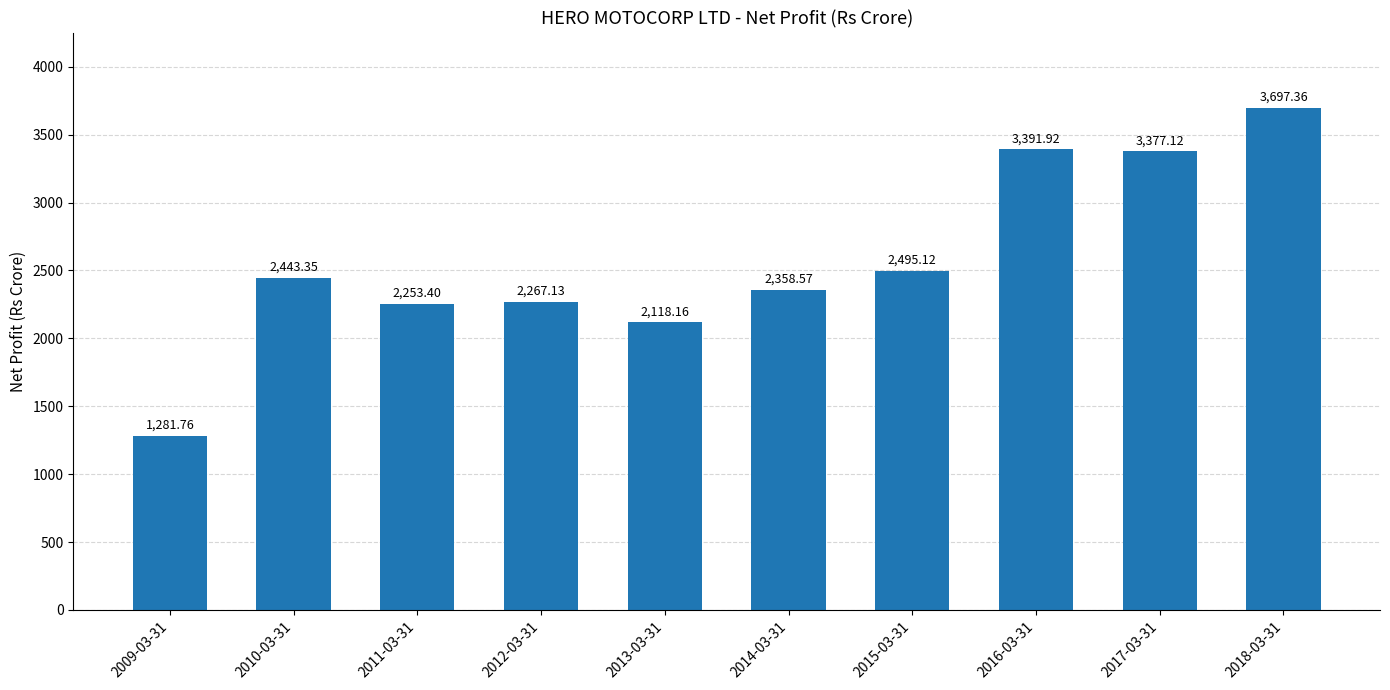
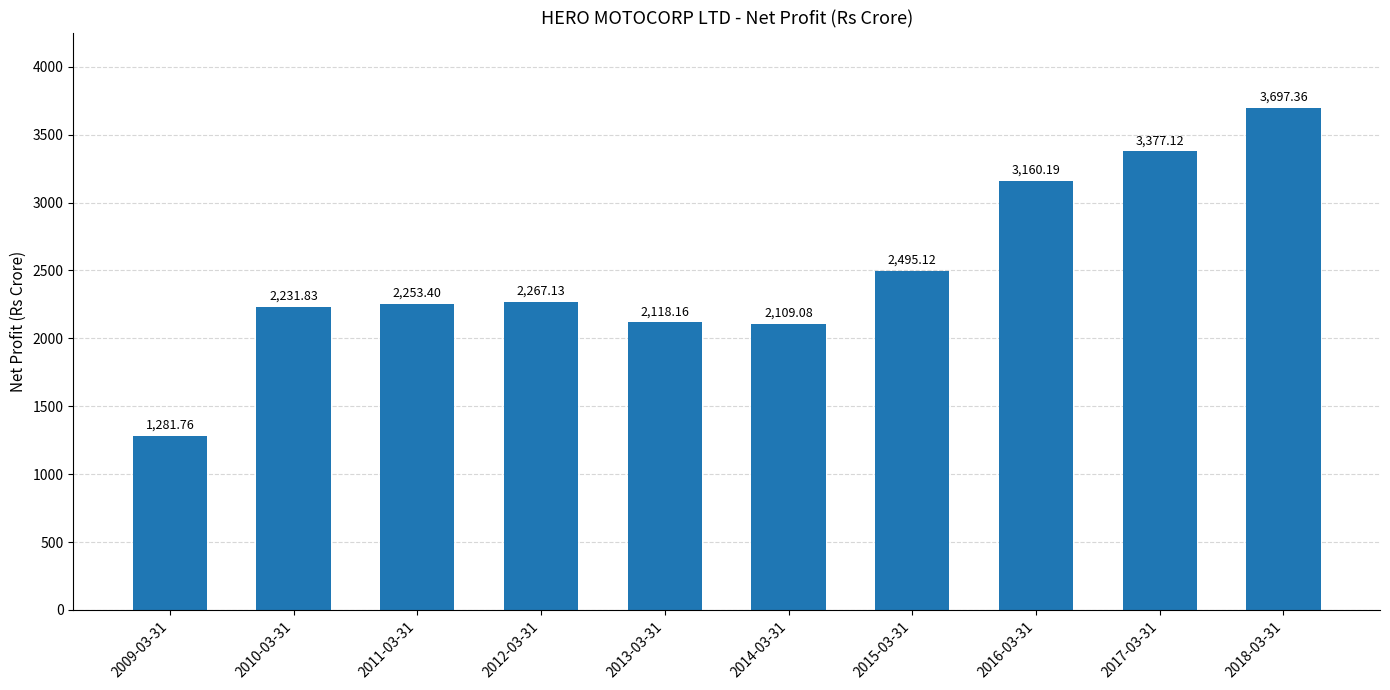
  {
    "2009-03-31": "1,281.76",
-   "2010-03-31": "2,443.35",
+   "2010-03-31": "2,231.83",
    "2011-03-31": "2,253.40",
    "2012-03-31": "2,267.13",
    "2013-03-31": "2,118.16",
-   "2014-03-31": "2,358.57",
+   "2014-03-31": "2,109.08",
    "2015-03-31": "2,495.12",
-   "2016-03-31": "3,391.92",
+   "2016-03-31": "3,160.19",
    "2017-03-31": "3,377.12",
    "2018-03-31": "3,697.36"
  }
